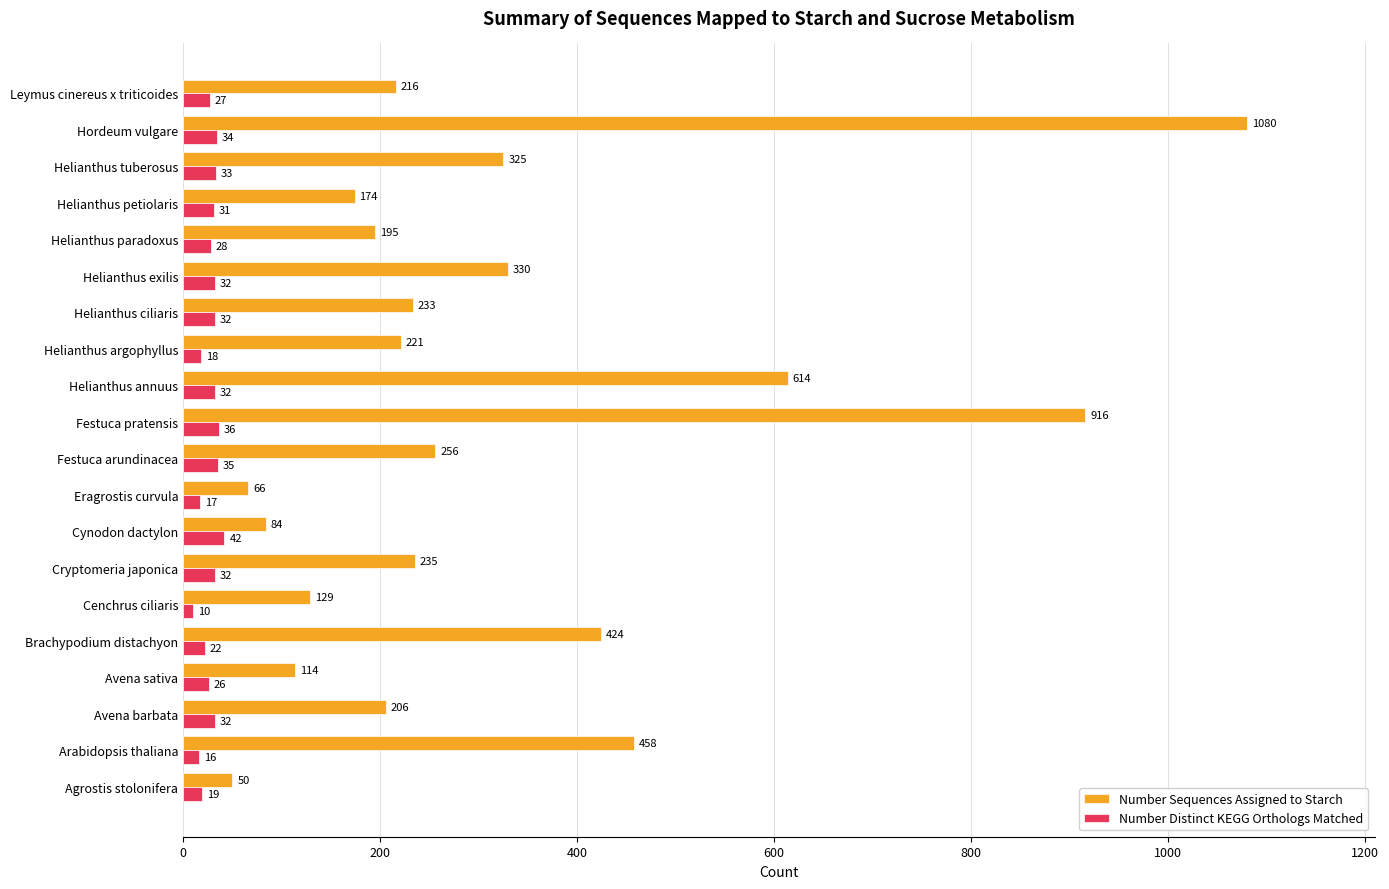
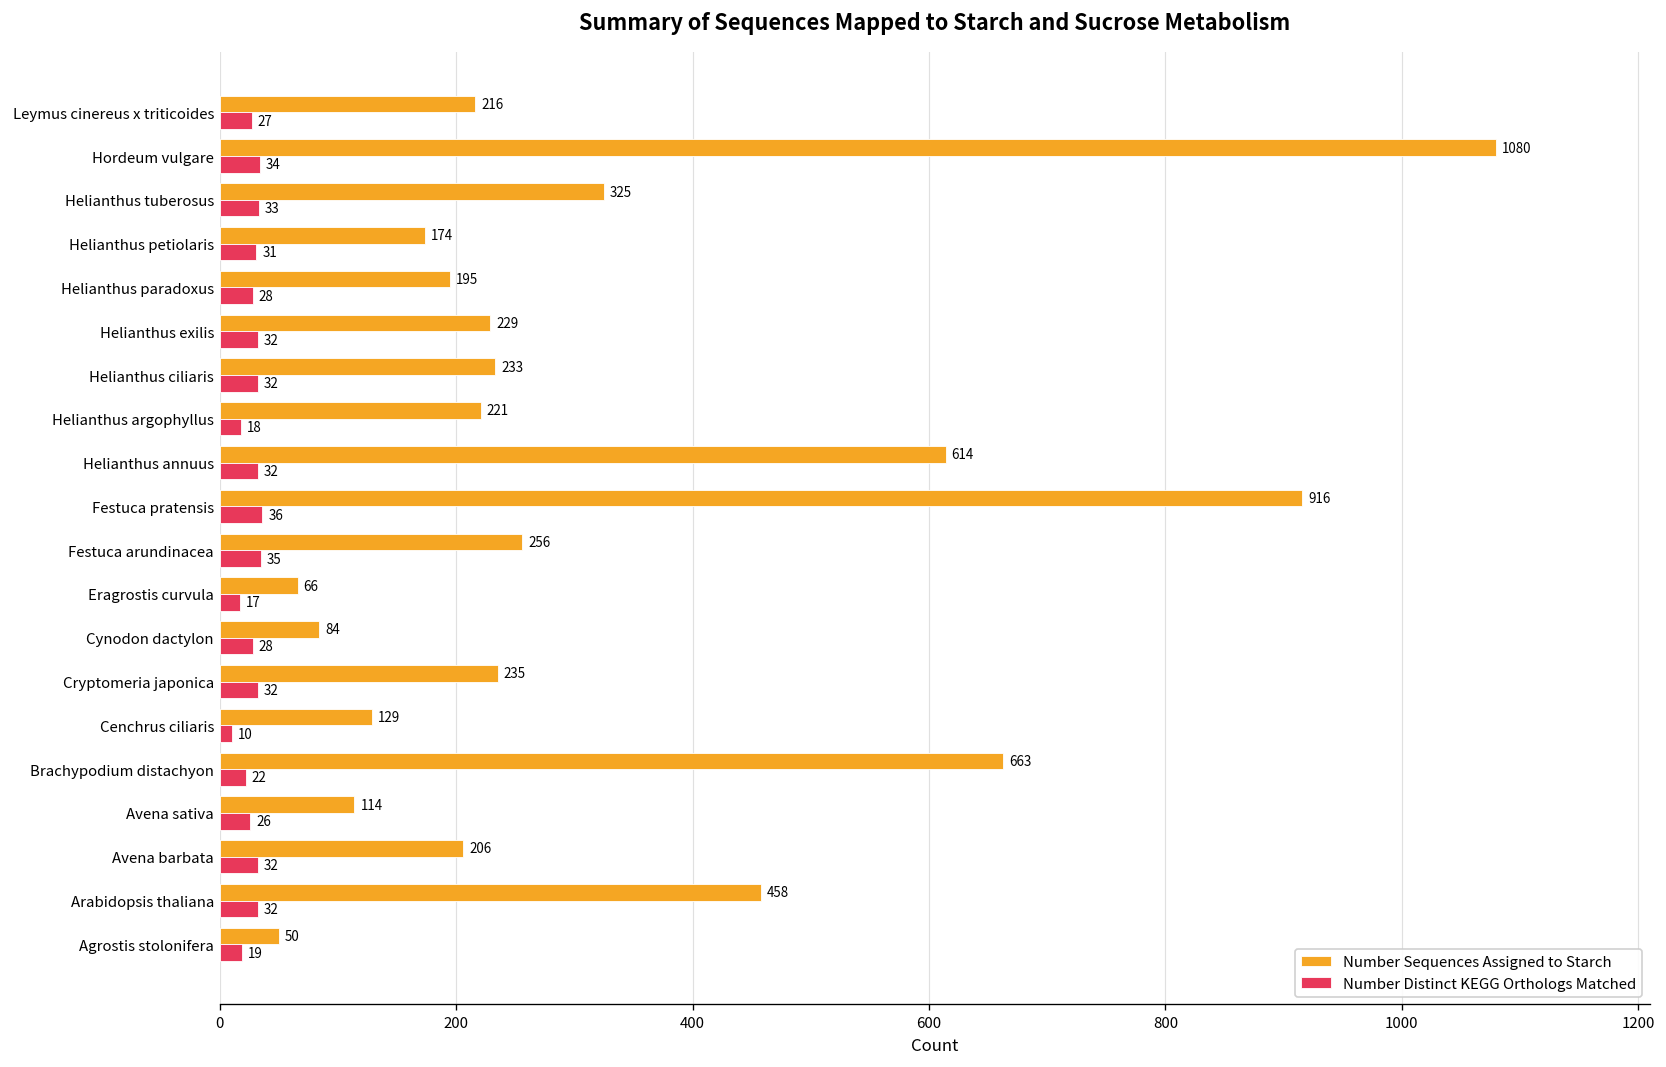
  {
    "Number Sequences Assigned to Starch": {
      "Leymus cinereus x triticoides": 216,
      "Hordeum vulgare": 1080,
      "Helianthus tuberosus": 325,
      "Helianthus petiolaris": 174,
      "Helianthus paradoxus": 195,
-     "Helianthus exilis": 330,
+     "Helianthus exilis": 229,
      "Helianthus ciliaris": 233,
      "Helianthus argophyllus": 221,
      "Helianthus annuus": 614,
      "Festuca pratensis": 916,
      "Festuca arundinacea": 256,
      "Eragrostis curvula": 66,
      "Cynodon dactylon": 84,
      "Cryptomeria japonica": 235,
      "Cenchrus ciliaris": 129,
-     "Brachypodium distachyon": 424,
+     "Brachypodium distachyon": 663,
      "Avena sativa": 114,
      "Avena barbata": 206,
      "Arabidopsis thaliana": 458,
      "Agrostis stolonifera": 50
    },
    "Number Distinct KEGG Orthologs Matched": {
      "Leymus cinereus x triticoides": 27,
      "Hordeum vulgare": 34,
      "Helianthus tuberosus": 33,
      "Helianthus petiolaris": 31,
      "Helianthus paradoxus": 28,
      "Helianthus exilis": 32,
      "Helianthus ciliaris": 32,
      "Helianthus argophyllus": 18,
      "Helianthus annuus": 32,
      "Festuca pratensis": 36,
      "Festuca arundinacea": 35,
      "Eragrostis curvula": 17,
-     "Cynodon dactylon": 42,
+     "Cynodon dactylon": 28,
      "Cryptomeria japonica": 32,
      "Cenchrus ciliaris": 10,
      "Brachypodium distachyon": 22,
      "Avena sativa": 26,
      "Avena barbata": 32,
-     "Arabidopsis thaliana": 16,
+     "Arabidopsis thaliana": 32,
      "Agrostis stolonifera": 19
    }
  }
